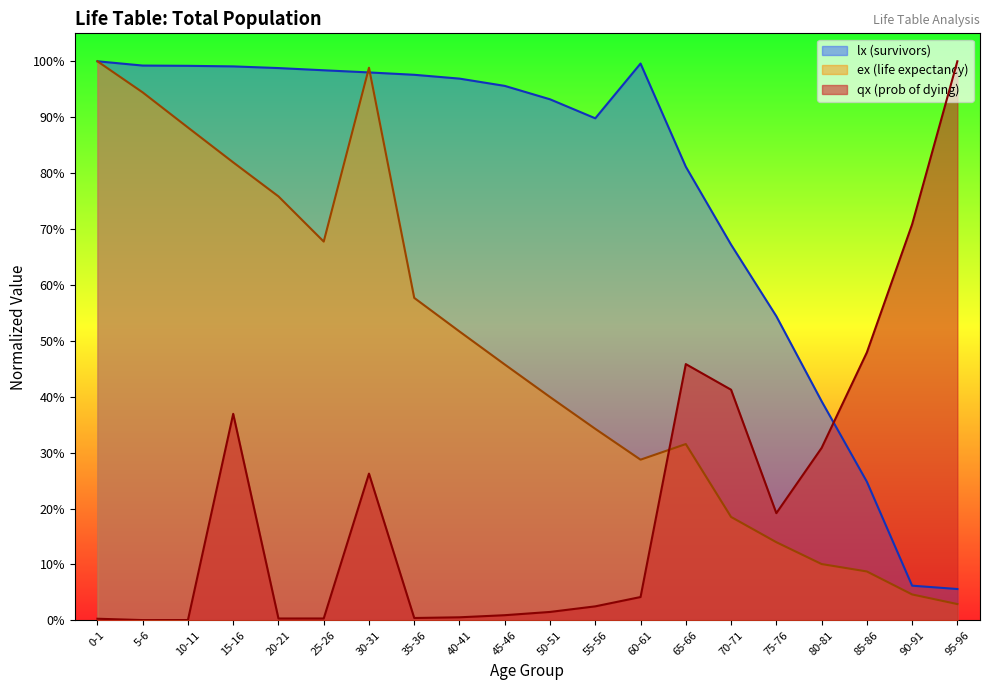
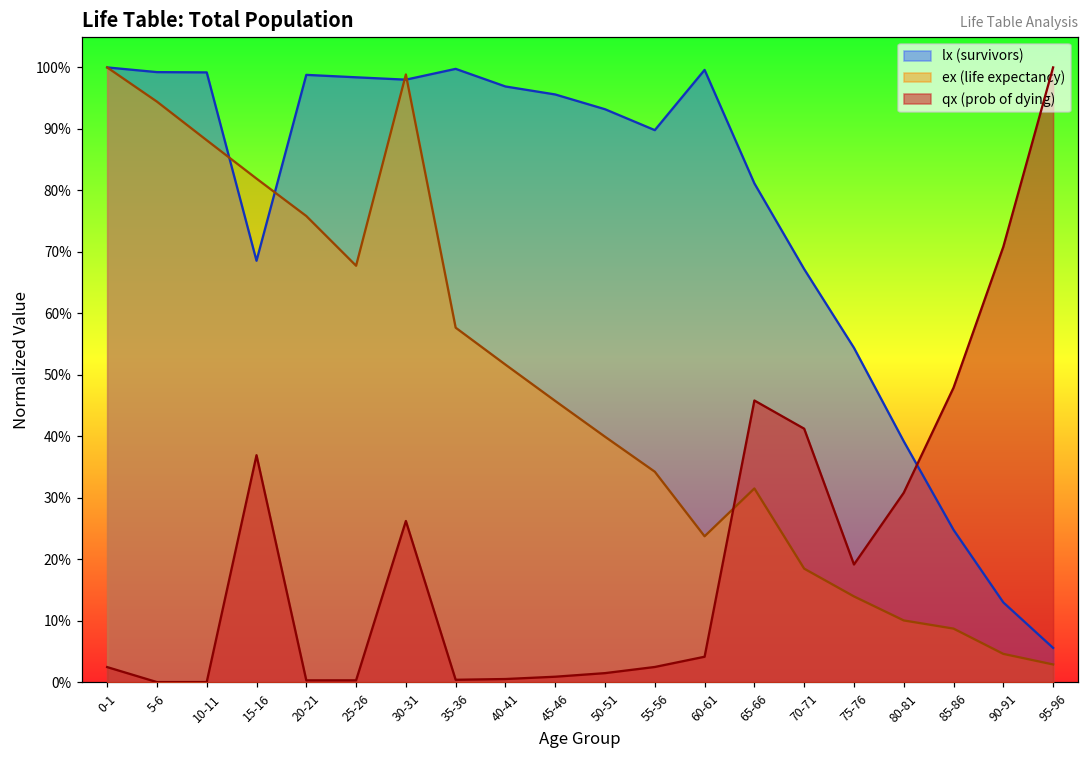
  {
    "lx (survivors)": {
      "5-6": "99%",
      "10-11": "99%",
-     "15-16": "99%",
+     "15-16": "69%",
      "20-21": "99%",
      "25-26": "98%",
      "30-31": "98%",
-     "35-36": "98%",
+     "35-36": "100%",
      "40-41": "97%",
      "45-46": "96%",
      "50-51": "93%",
      "55-56": "90%",
      "60-61": "100%",
      "65-66": "81%",
      "70-71": "67%",
      "75-76": "54%",
      "80-81": "39%",
      "85-86": "25%",
-     "90-91": "6%",
+     "90-91": "13%",
      "95-96": "6%"
    },
    "ex (life expectancy)": {
      "5-6": "94%",
      "10-11": "88%",
      "15-16": "82%",
      "20-21": "76%",
      "25-26": "68%",
      "30-31": "99%",
      "35-36": "58%",
      "40-41": "52%",
      "45-46": "46%",
      "50-51": "40%",
      "55-56": "34%",
-     "60-61": "29%",
+     "60-61": "24%",
      "65-66": "32%",
      "70-71": "18%",
      "75-76": "14%",
      "80-81": "10%",
      "85-86": "9%",
      "90-91": "5%",
      "95-96": "3%"
    },
    "qx (prob of dying)": {
-     "0-1": "0%",
+     "0-1": "2%",
      "5-6": "0%",
      "10-11": "0%",
      "15-16": "37%",
      "20-21": "0%",
      "25-26": "0%",
      "30-31": "26%",
      "35-36": "0%",
      "40-41": "1%",
      "45-46": "1%",
      "50-51": "2%",
      "55-56": "3%",
      "60-61": "4%",
      "65-66": "46%",
      "70-71": "41%",
      "75-76": "19%",
      "80-81": "31%",
      "85-86": "48%",
      "90-91": "71%"
    }
  }
